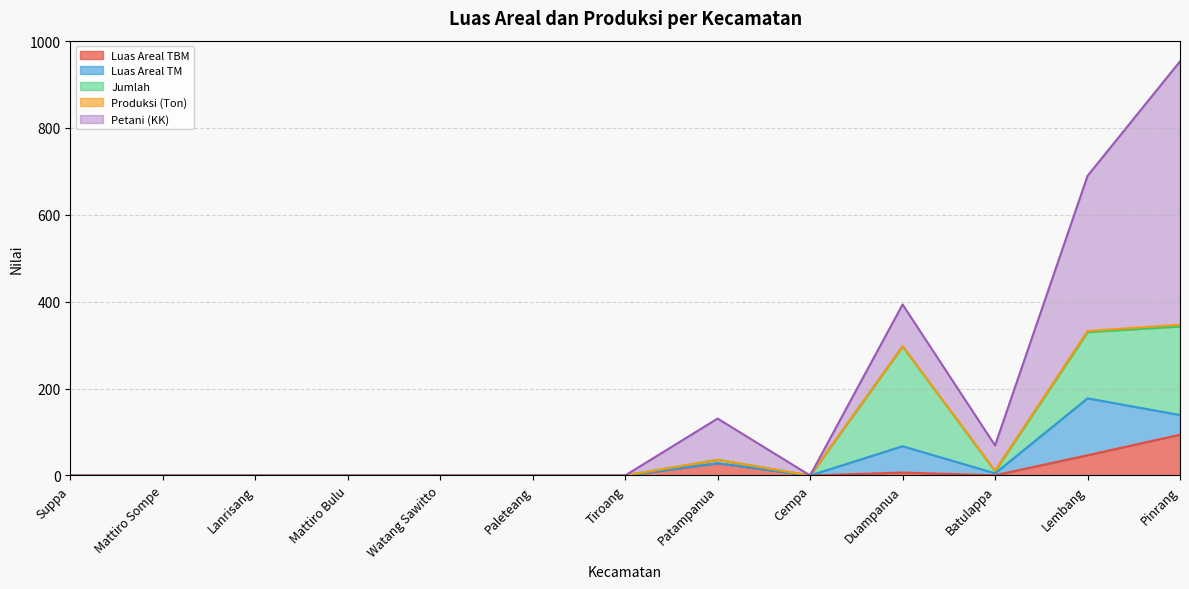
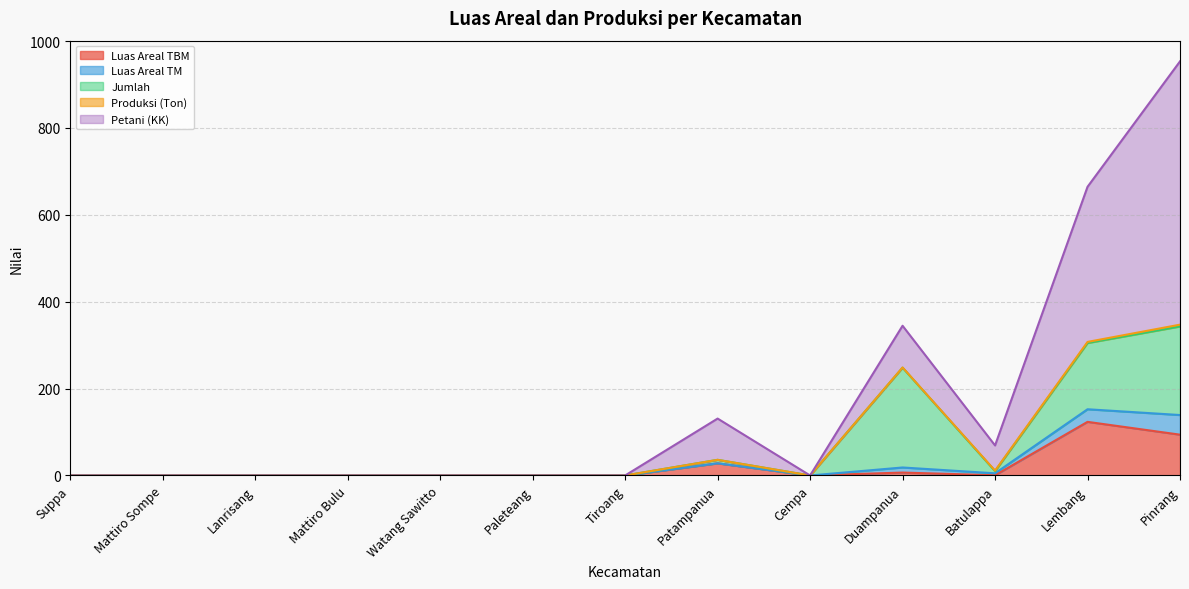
  {
    "Luas Areal TBM": {
      "Duampanua": 10,
-     "Lembang": 50,
+     "Lembang": 120,
      "Pinrang": 90
    },
    "Luas Areal TM": {
-     "Duampanua": 60,
-     "Lembang": 130,
+     "Duampanua": 10,
+     "Lembang": 30,
      "Pinrang": 50
    },
    "Petani (KK)": {
      "Patampanua": 100,
      "Duampanua": 100,
      "Batulappa": 60,
      "Lembang": 360,
      "Pinrang": 610
    }
  }
